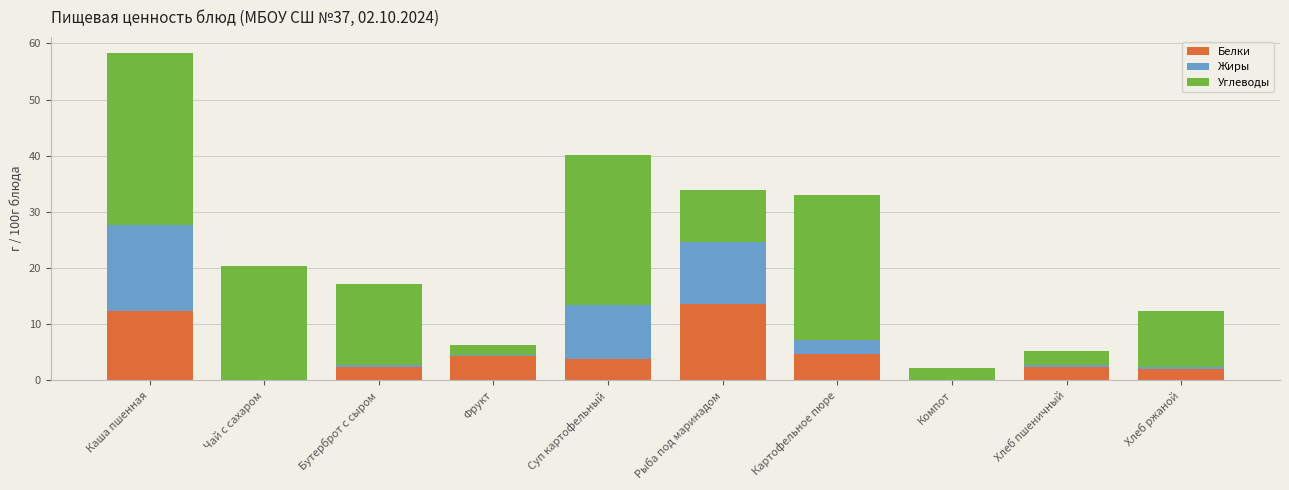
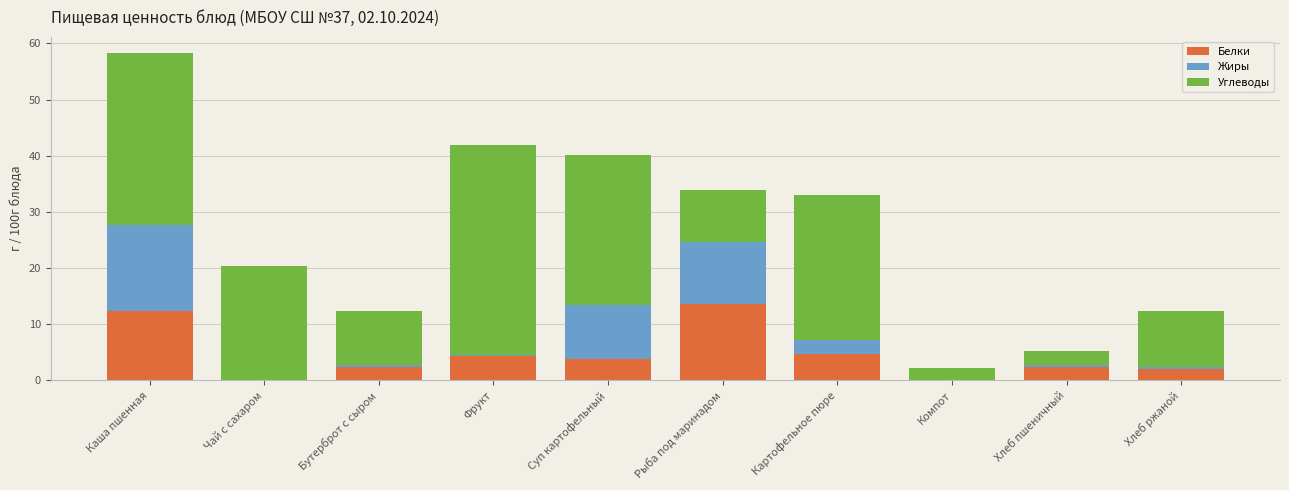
  {
    "Белки": {
      "Каша пшенная": 12,
      "Бутерброт с сыром": 2,
      "Фрукт": 4,
      "Суп картофельный": 4,
      "Рыба под маринадом": 14,
      "Картофельное пюре": 5,
      "Хлеб пшеничный": 2,
      "Хлеб ржаной": 2
    },
    "Жиры": {
      "Каша пшенная": 15,
      "Чай с сахаром": 0,
      "Суп картофельный": 10,
      "Рыба под маринадом": 11,
      "Картофельное пюре": 2,
      "Компот": 0
    },
    "Углеводы": {
      "Каша пшенная": 31,
      "Чай с сахаром": 20,
-     "Бутерброт с сыром": 14,
-     "Фрукт": 2,
+     "Бутерброт с сыром": 10,
+     "Фрукт": 38,
      "Суп картофельный": 27,
      "Рыба под маринадом": 9,
      "Картофельное пюре": 26,
      "Компот": 2,
      "Хлеб пшеничный": 3,
      "Хлеб ржаной": 10
    }
  }
